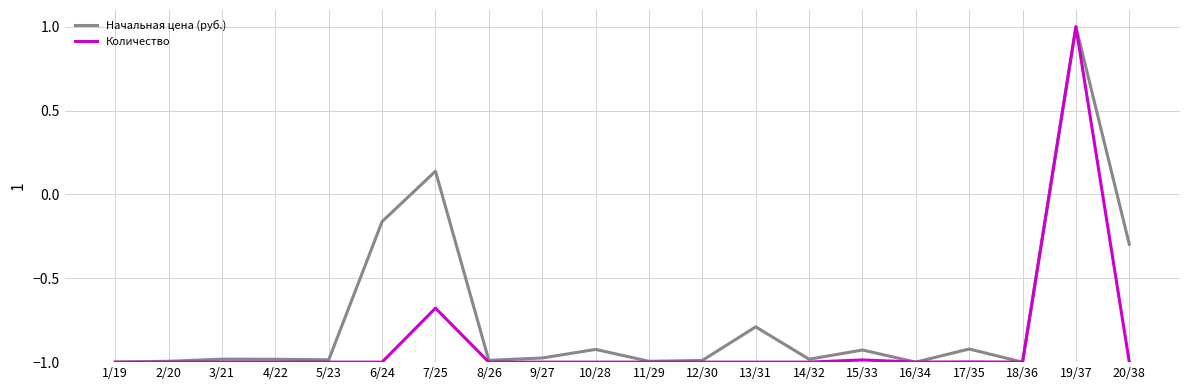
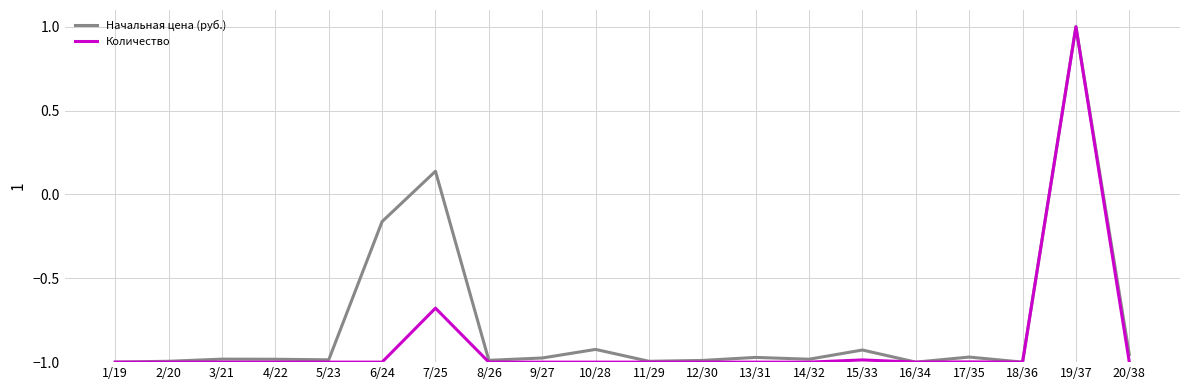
  {
    "Начальная цена (руб.)": {
      "3/21": -0.98,
      "4/22": -0.98,
      "6/24": -0.16,
      "7/25": 0.14,
      "9/27": -0.98,
      "10/28": -0.92,
-     "13/31": -0.79,
+     "13/31": -0.97,
      "14/32": -0.98,
      "15/33": -0.93,
-     "17/35": -0.92,
-     "20/38": -0.30
+     "17/35": -0.97,
+     "20/38": -0.95
    },
    "Количество": {
      "3/21": -1.00,
      "4/22": -1.00,
      "6/24": -1.00,
      "7/25": -0.68,
      "9/27": -1.00,
      "10/28": -1.00,
      "13/31": -1.00,
      "14/32": -1.00,
      "15/33": -0.99,
      "17/35": -1.00,
      "20/38": -1.00
    }
  }
